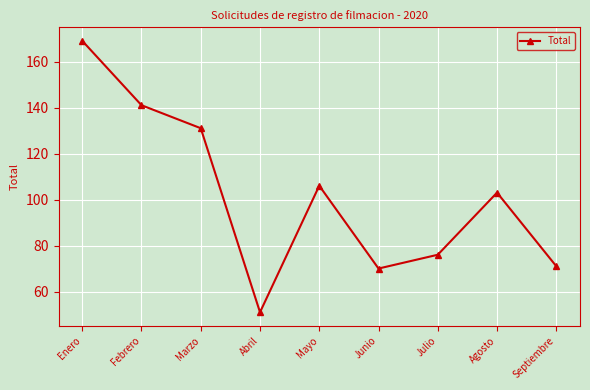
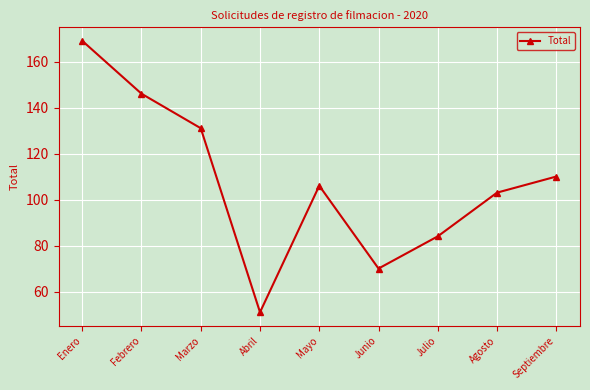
  {
    "Enero": 169,
-   "Febrero": 141,
+   "Febrero": 146,
    "Marzo": 131,
    "Abril": 51,
    "Mayo": 106,
    "Junio": 70,
-   "Julio": 76,
+   "Julio": 84,
    "Agosto": 103,
-   "Septiembre": 71
+   "Septiembre": 110
  }
